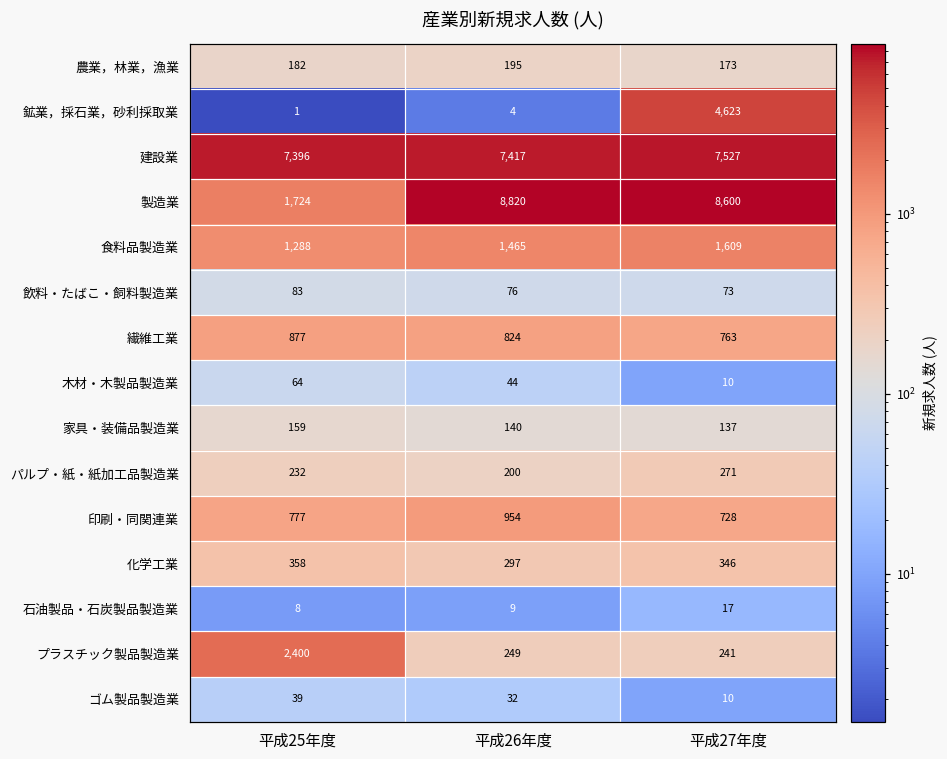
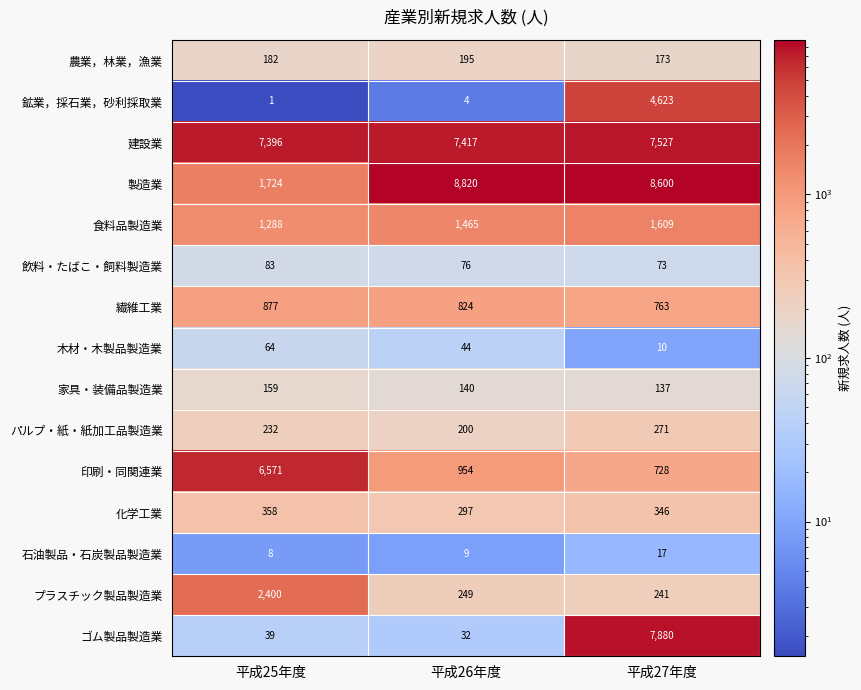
  {
    "農業，林業，漁業": {
      "平成25年度": "182",
      "平成26年度": "195",
      "平成27年度": "173"
    },
    "鉱業，採石業，砂利採取業": {
      "平成25年度": "1",
      "平成26年度": "4",
      "平成27年度": "4,623"
    },
    "建設業": {
      "平成25年度": "7,396",
      "平成26年度": "7,417",
      "平成27年度": "7,527"
    },
    "製造業": {
      "平成25年度": "1,724",
      "平成26年度": "8,820",
      "平成27年度": "8,600"
    },
    "食料品製造業": {
      "平成25年度": "1,288",
      "平成26年度": "1,465",
      "平成27年度": "1,609"
    },
    "飲料・たばこ・飼料製造業": {
      "平成25年度": "83",
      "平成26年度": "76",
      "平成27年度": "73"
    },
    "繊維工業": {
      "平成25年度": "877",
      "平成26年度": "824",
      "平成27年度": "763"
    },
    "木材・木製品製造業": {
      "平成25年度": "64",
      "平成26年度": "44",
      "平成27年度": "10"
    },
    "家具・装備品製造業": {
      "平成25年度": "159",
      "平成26年度": "140",
      "平成27年度": "137"
    },
    "パルプ・紙・紙加工品製造業": {
      "平成25年度": "232",
      "平成26年度": "200",
      "平成27年度": "271"
    },
    "印刷・同関連業": {
-     "平成25年度": "777",
+     "平成25年度": "6,571",
      "平成26年度": "954",
      "平成27年度": "728"
    },
    "化学工業": {
      "平成25年度": "358",
      "平成26年度": "297",
      "平成27年度": "346"
    },
    "石油製品・石炭製品製造業": {
      "平成25年度": "8",
      "平成26年度": "9",
      "平成27年度": "17"
    },
    "プラスチック製品製造業": {
      "平成25年度": "2,400",
      "平成26年度": "249",
      "平成27年度": "241"
    },
    "ゴム製品製造業": {
      "平成25年度": "39",
      "平成26年度": "32",
-     "平成27年度": "10"
+     "平成27年度": "7,880"
    }
  }
